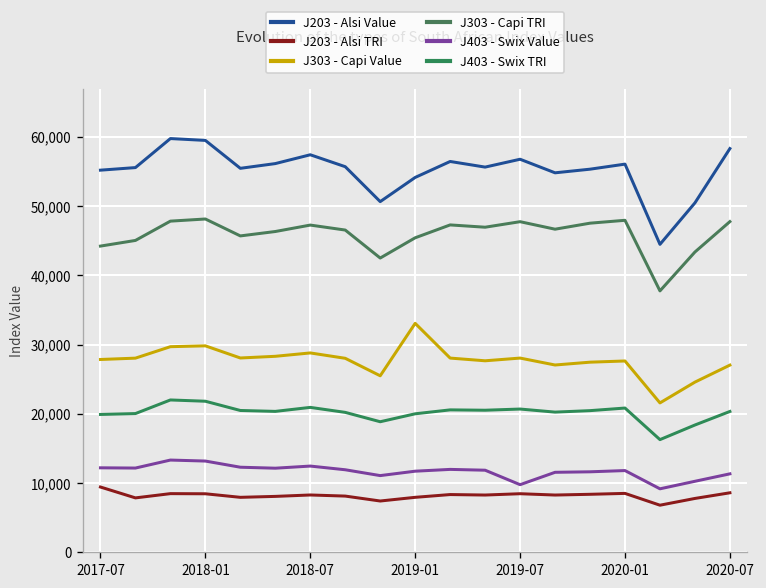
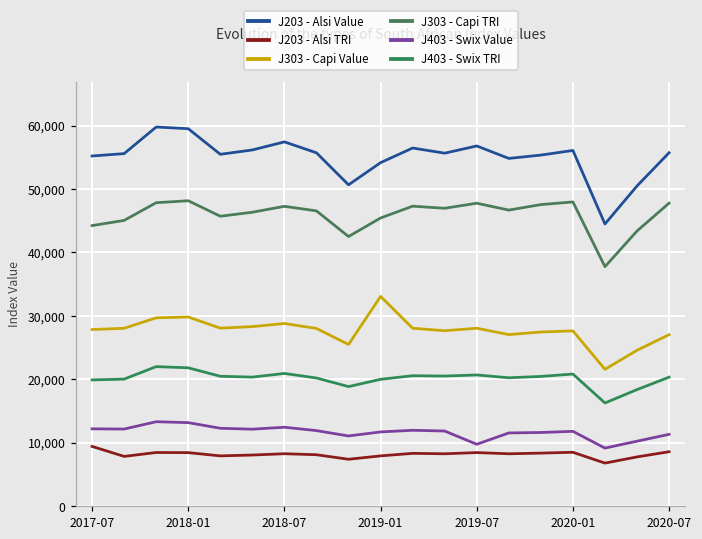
  {
    "J203 - Alsi Value": {
      "2017-07": "55,000",
      "2018-01": "60,000",
      "2018-07": "57,000",
      "2019-01": "54,000",
      "2019-07": "57,000",
      "2020-01": "56,000",
-     "2020-07": "58,000"
+     "2020-07": "56,000"
    },
    "J203 - Alsi TRI": {
      "2017-07": "9,000",
      "2018-01": "8,000",
      "2018-07": "8,000",
      "2019-01": "8,000",
      "2019-07": "8,000",
      "2020-01": "9,000",
      "2020-07": "9,000"
    },
    "J303 - Capi Value": {
      "2017-07": "28,000",
      "2018-01": "30,000",
      "2018-07": "29,000",
      "2019-01": "33,000",
      "2019-07": "28,000",
      "2020-01": "28,000",
      "2020-07": "27,000"
    },
    "J403 - Swix Value": {
      "2017-07": "12,000",
      "2018-01": "13,000",
      "2018-07": "12,000",
      "2019-01": "12,000",
      "2019-07": "10,000",
      "2020-01": "12,000",
      "2020-07": "11,000"
    }
  }
